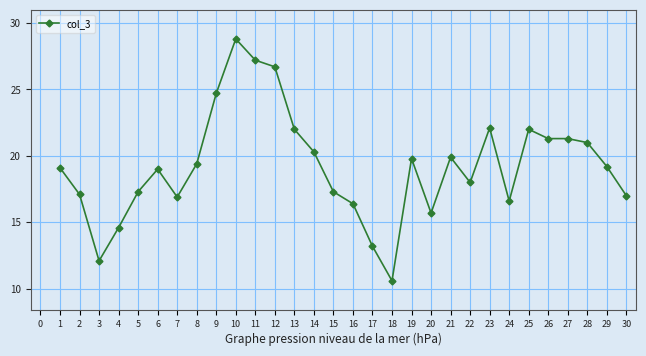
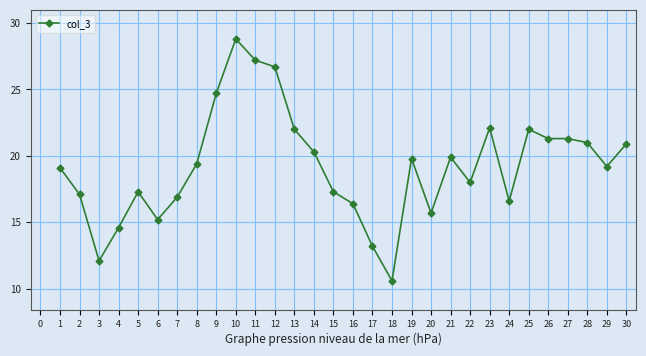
  {
    "1": 19.1,
    "2": 17.1,
    "3": 12.1,
    "4": 14.6,
    "5": 17.3,
-   "6": 19.0,
+   "6": 15.2,
    "7": 16.9,
    "8": 19.4,
    "9": 24.7,
    "10": 28.8,
    "11": 27.2,
    "12": 26.7,
    "13": 22.0,
    "14": 20.3,
    "15": 17.3,
    "16": 16.4,
    "17": 13.2,
    "18": 10.6,
    "19": 19.8,
    "20": 15.7,
    "21": 19.9,
    "22": 18.0,
    "23": 22.1,
    "24": 16.6,
    "25": 22.0,
    "26": 21.3,
    "27": 21.3,
    "28": 21.0,
    "29": 19.2,
-   "30": 17.0
+   "30": 20.9
  }
